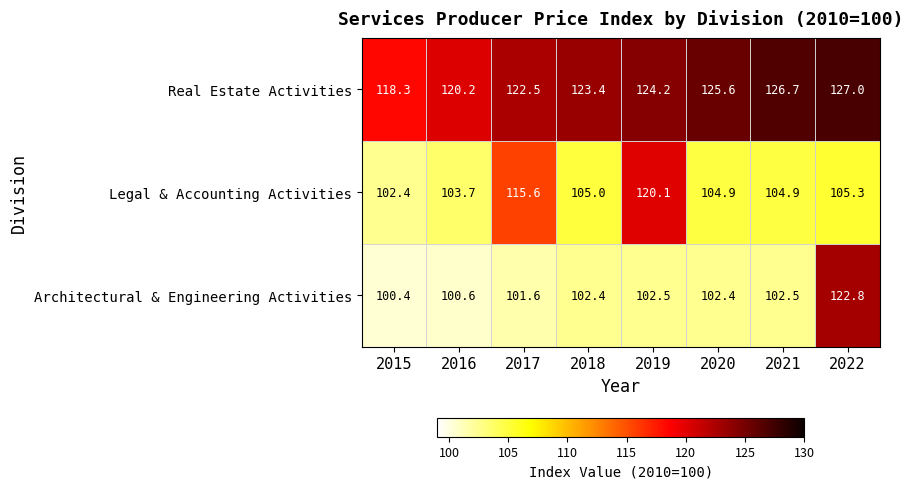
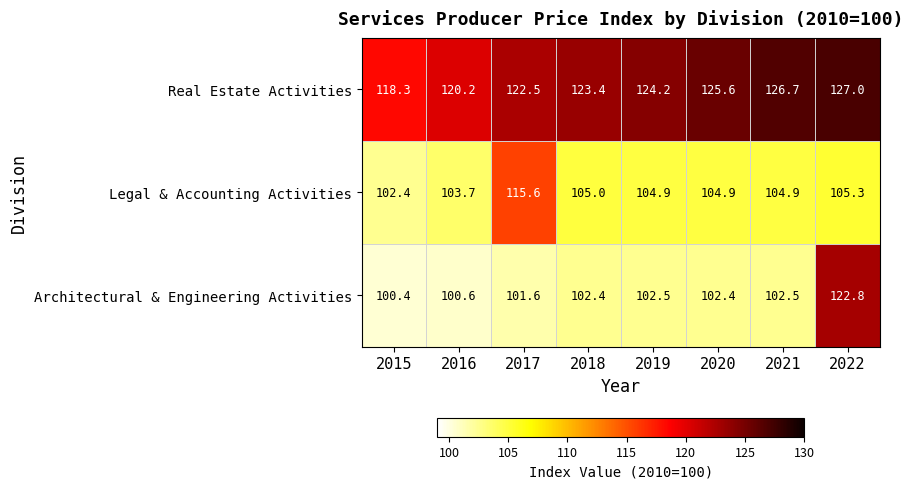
  {
    "Real Estate Activities": {
      "2015": 118.3,
      "2016": 120.2,
      "2017": 122.5,
      "2018": 123.4,
      "2019": 124.2,
      "2020": 125.6,
      "2021": 126.7,
      "2022": 127.0
    },
    "Legal & Accounting Activities": {
      "2015": 102.4,
      "2016": 103.7,
      "2017": 115.6,
      "2018": 105.0,
-     "2019": 120.1,
+     "2019": 104.9,
      "2020": 104.9,
      "2021": 104.9,
      "2022": 105.3
    },
    "Architectural & Engineering Activities": {
      "2015": 100.4,
      "2016": 100.6,
      "2017": 101.6,
      "2018": 102.4,
      "2019": 102.5,
      "2020": 102.4,
      "2021": 102.5,
      "2022": 122.8
    }
  }
